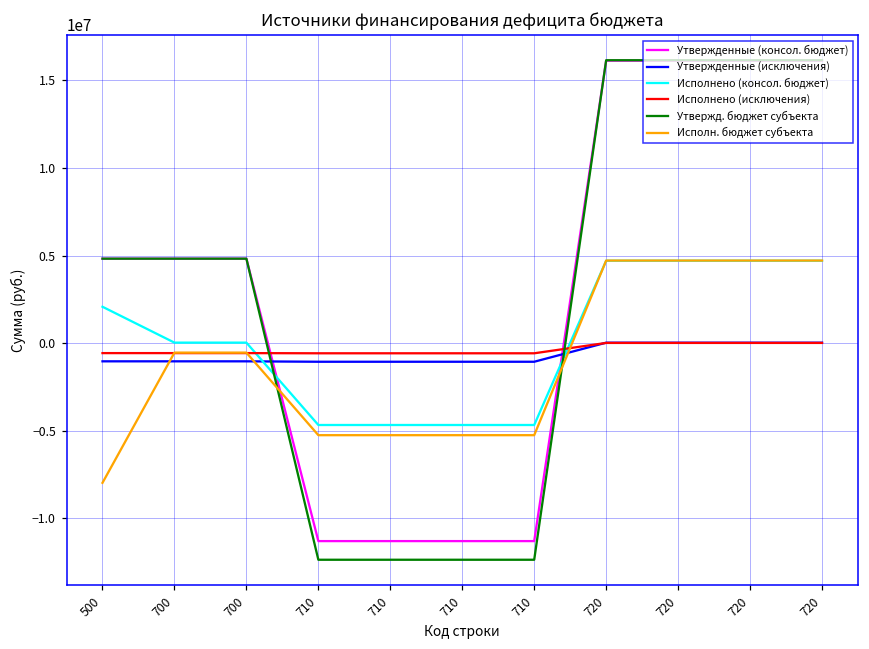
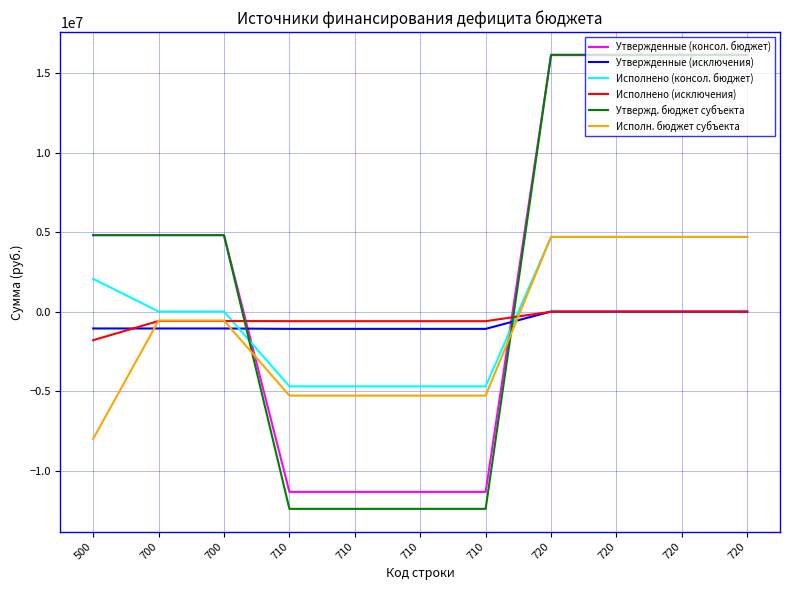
  {
    "Утвержденные (исключения)": {
      "500": -1000000
    },
    "Исполнено (консол. бюджет)": {
      "500": 2100000
    },
    "Исполнено (исключения)": {
-     "500": -600000
+     "500": -1800000
    },
    "Исполн. бюджет субъекта": {
      "500": -8000000
    }
  }
